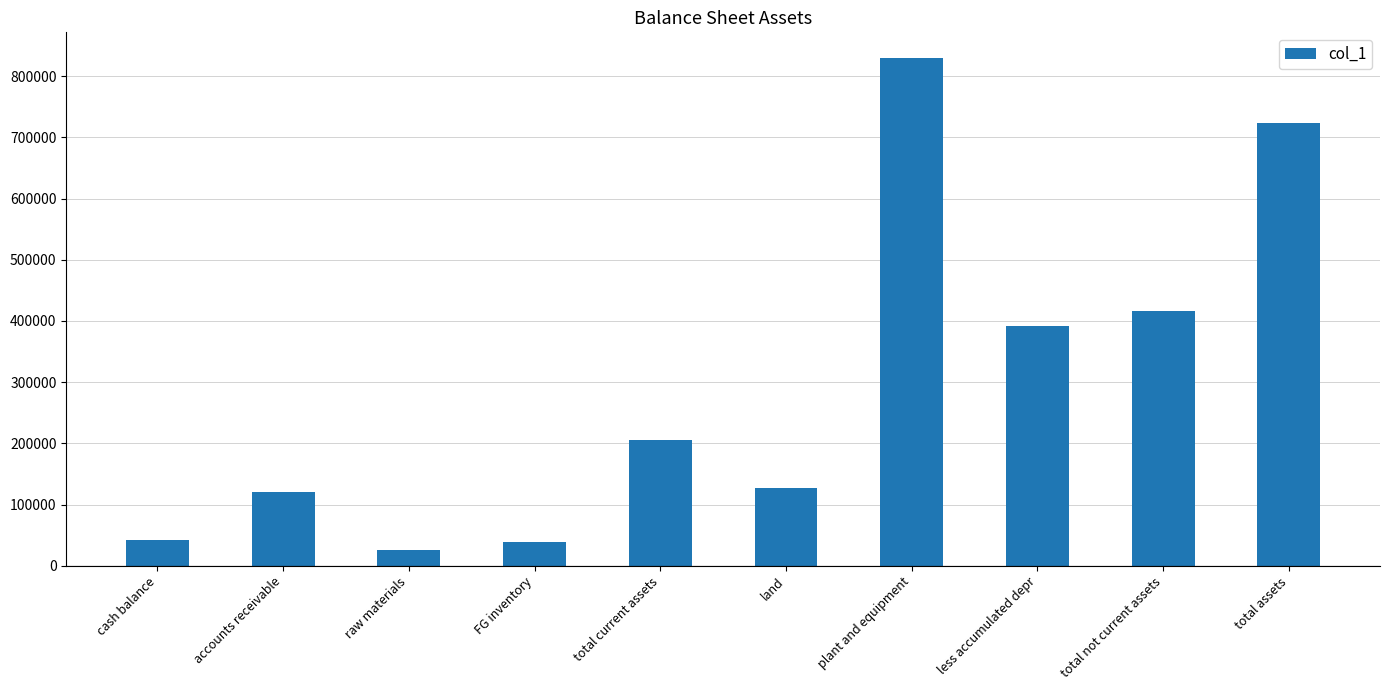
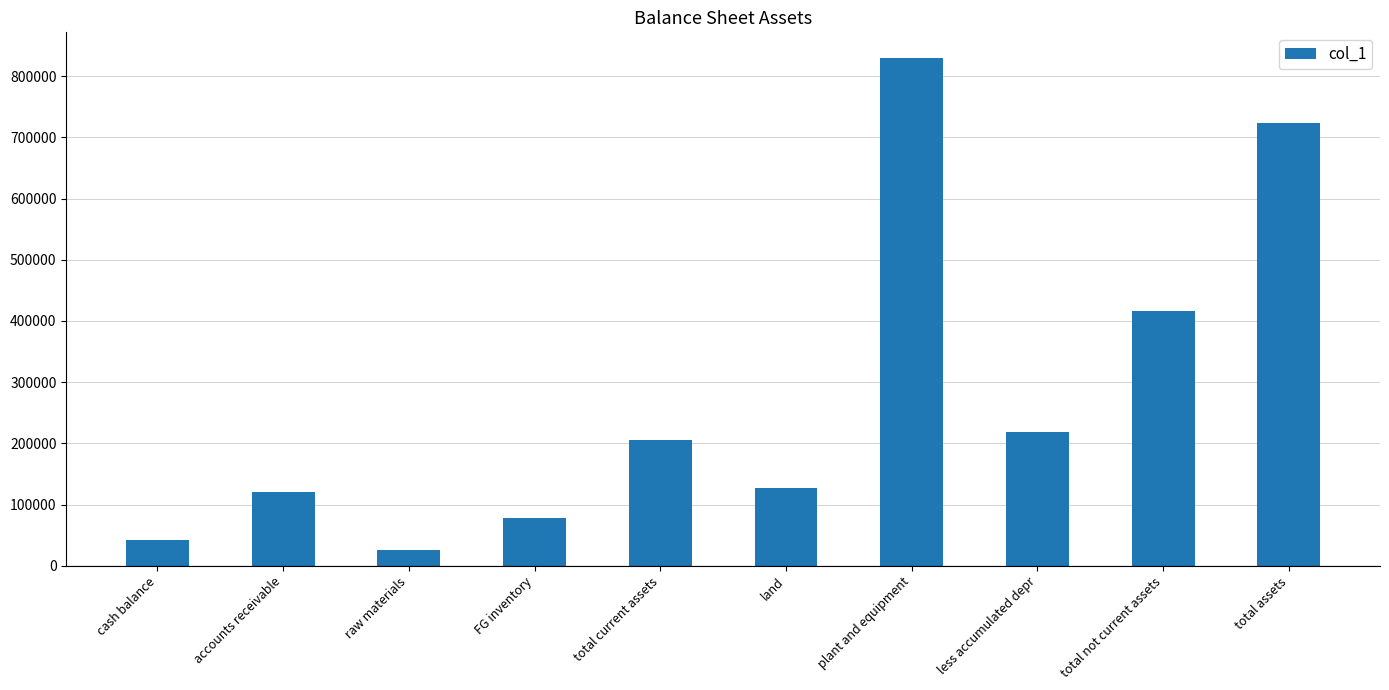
  {
    "cash balance": 40000,
    "accounts receivable": 120000,
    "raw materials": 30000,
-   "FG inventory": 40000,
+   "FG inventory": 80000,
    "total current assets": 200000,
    "land": 130000,
    "plant and equipment": 830000,
-   "less accumulated depr": 390000,
+   "less accumulated depr": 220000,
    "total not current assets": 420000,
    "total assets": 720000
  }
